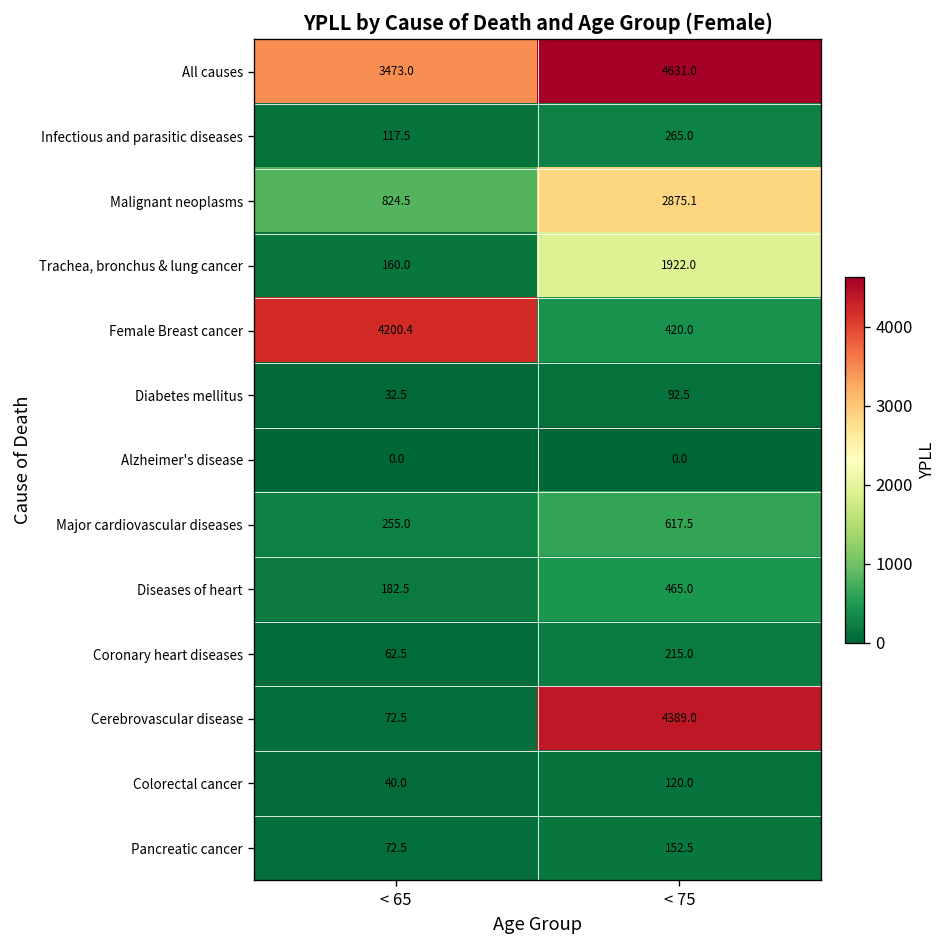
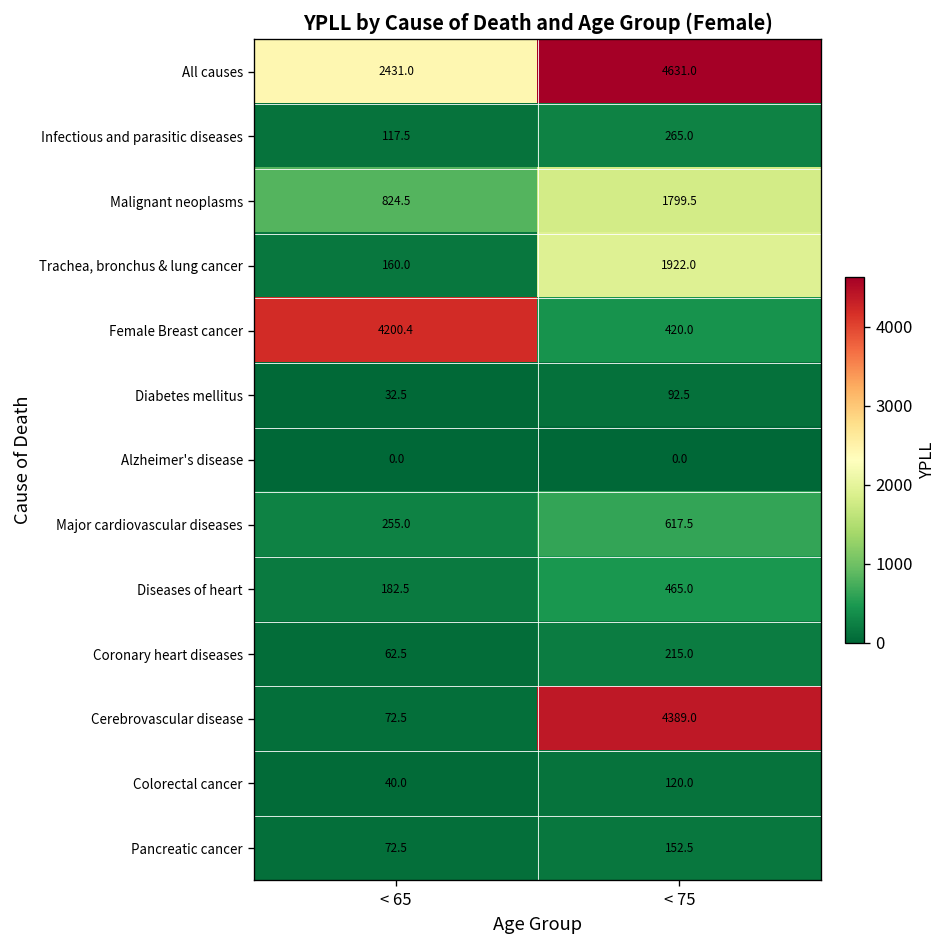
  {
    "All causes": {
-     "< 65": 3473.0,
+     "< 65": 2431.0,
      "< 75": 4631.0
    },
    "Infectious and parasitic diseases": {
      "< 65": 117.5,
      "< 75": 265.0
    },
    "Malignant neoplasms": {
      "< 65": 824.5,
-     "< 75": 2875.1
+     "< 75": 1799.5
    },
    "Trachea, bronchus & lung cancer": {
      "< 65": 160.0,
      "< 75": 1922.0
    },
    "Female Breast cancer": {
      "< 65": 4200.4,
      "< 75": 420.0
    },
    "Diabetes mellitus": {
      "< 65": 32.5,
      "< 75": 92.5
    },
    "Alzheimer's disease": {
      "< 65": 0.0,
      "< 75": 0.0
    },
    "Major cardiovascular diseases": {
      "< 65": 255.0,
      "< 75": 617.5
    },
    "Diseases of heart": {
      "< 65": 182.5,
      "< 75": 465.0
    },
    "Coronary heart diseases": {
      "< 65": 62.5,
      "< 75": 215.0
    },
    "Cerebrovascular disease": {
      "< 65": 72.5,
      "< 75": 4389.0
    },
    "Colorectal cancer": {
      "< 65": 40.0,
      "< 75": 120.0
    },
    "Pancreatic cancer": {
      "< 65": 72.5,
      "< 75": 152.5
    }
  }
